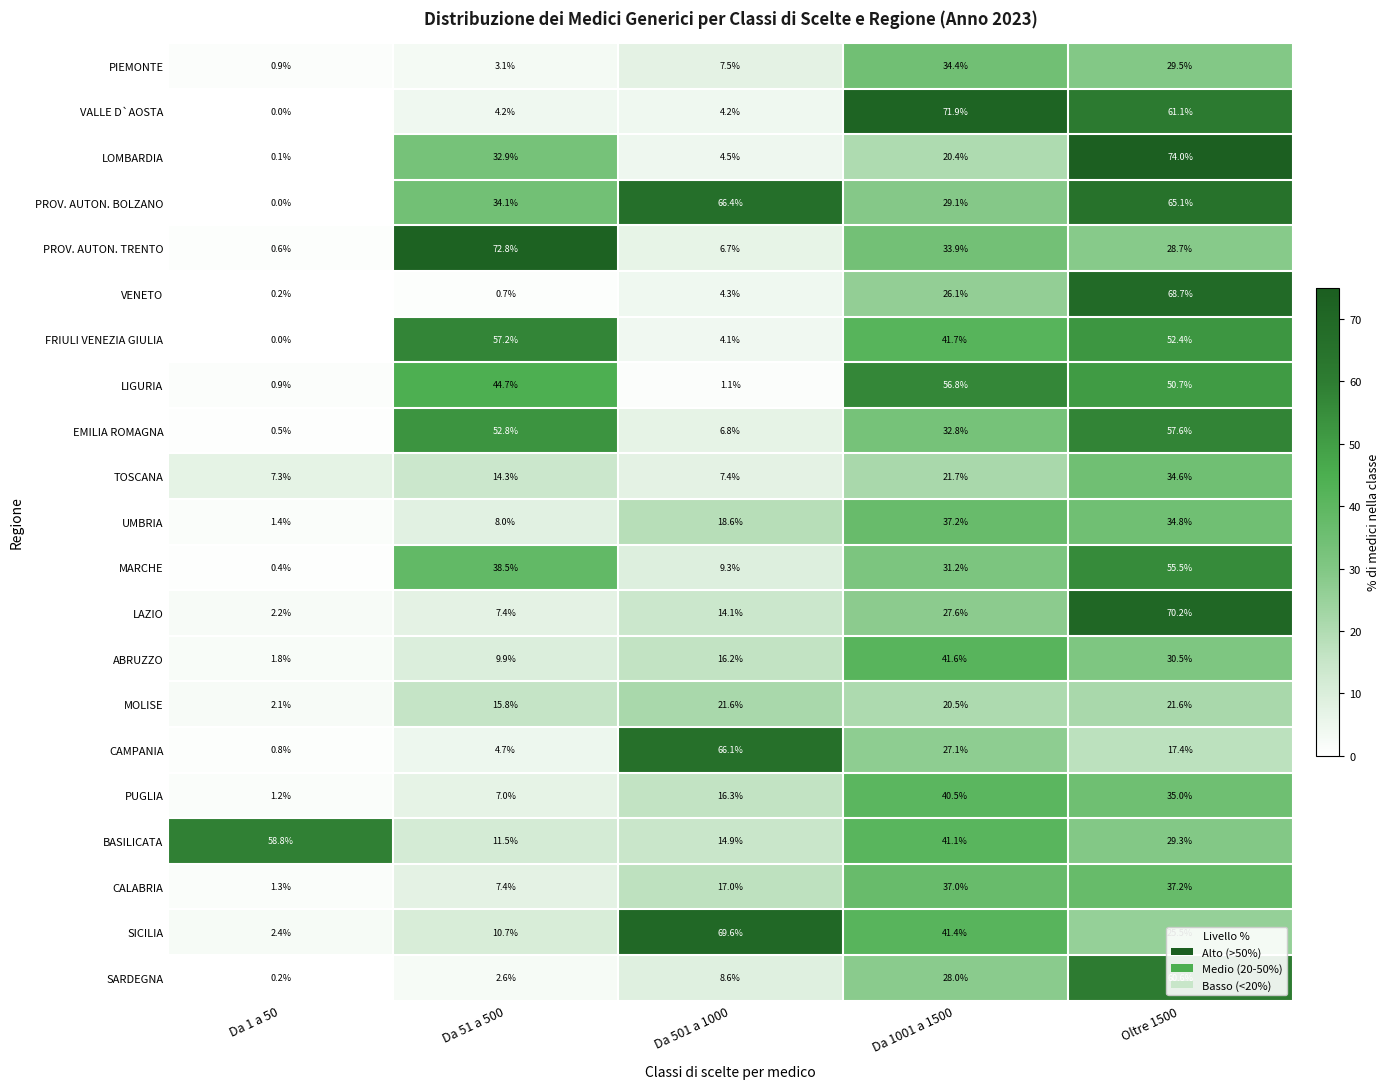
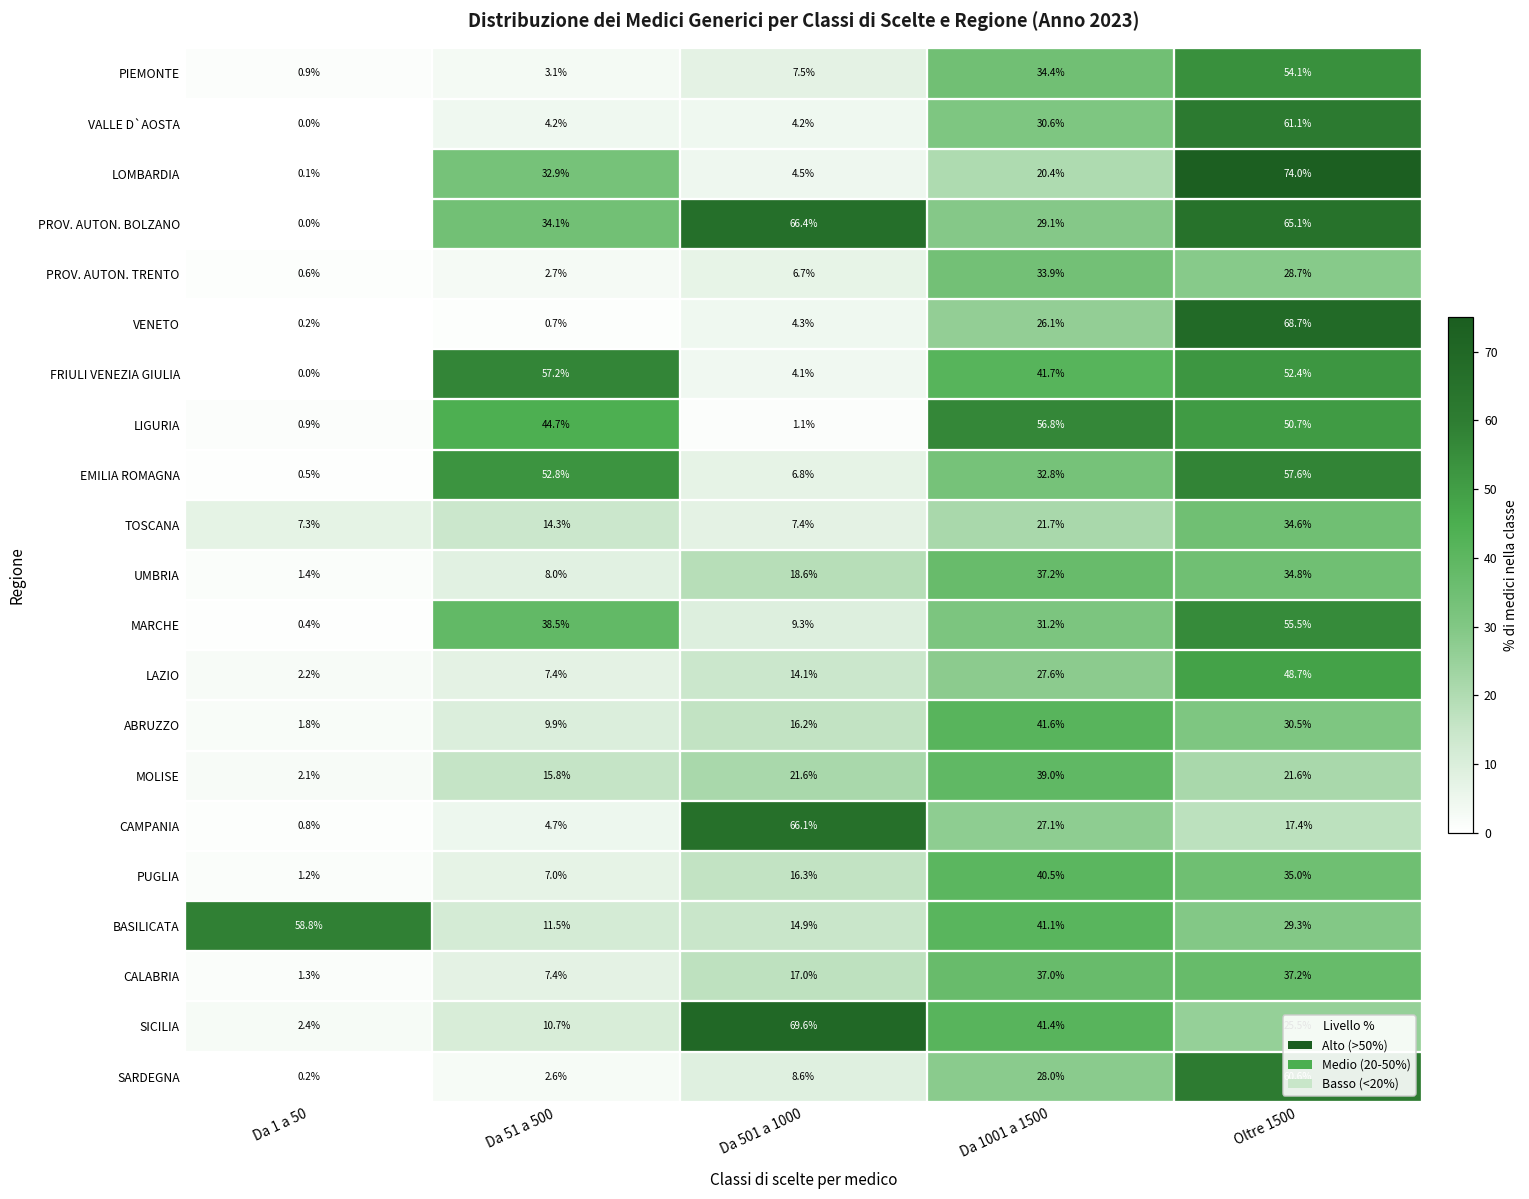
  {
    "PIEMONTE": {
      "Da 1 a 50": "0.9%",
      "Da 51 a 500": "3.1%",
      "Da 501 a 1000": "7.5%",
      "Da 1001 a 1500": "34.4%",
-     "Oltre 1500": "29.5%"
+     "Oltre 1500": "54.1%"
    },
    "VALLE D`AOSTA": {
      "Da 1 a 50": "0.0%",
      "Da 51 a 500": "4.2%",
      "Da 501 a 1000": "4.2%",
-     "Da 1001 a 1500": "71.9%",
+     "Da 1001 a 1500": "30.6%",
      "Oltre 1500": "61.1%"
    },
    "LOMBARDIA": {
      "Da 1 a 50": "0.1%",
      "Da 51 a 500": "32.9%",
      "Da 501 a 1000": "4.5%",
      "Da 1001 a 1500": "20.4%",
      "Oltre 1500": "74.0%"
    },
    "PROV. AUTON. BOLZANO": {
      "Da 1 a 50": "0.0%",
      "Da 51 a 500": "34.1%",
      "Da 501 a 1000": "66.4%",
      "Da 1001 a 1500": "29.1%",
      "Oltre 1500": "65.1%"
    },
    "PROV. AUTON. TRENTO": {
      "Da 1 a 50": "0.6%",
-     "Da 51 a 500": "72.8%",
+     "Da 51 a 500": "2.7%",
      "Da 501 a 1000": "6.7%",
      "Da 1001 a 1500": "33.9%",
      "Oltre 1500": "28.7%"
    },
    "VENETO": {
      "Da 1 a 50": "0.2%",
      "Da 51 a 500": "0.7%",
      "Da 501 a 1000": "4.3%",
      "Da 1001 a 1500": "26.1%",
      "Oltre 1500": "68.7%"
    },
    "FRIULI VENEZIA GIULIA": {
      "Da 1 a 50": "0.0%",
      "Da 51 a 500": "57.2%",
      "Da 501 a 1000": "4.1%",
      "Da 1001 a 1500": "41.7%",
      "Oltre 1500": "52.4%"
    },
    "LIGURIA": {
      "Da 1 a 50": "0.9%",
      "Da 51 a 500": "44.7%",
      "Da 501 a 1000": "1.1%",
      "Da 1001 a 1500": "56.8%",
      "Oltre 1500": "50.7%"
    },
    "EMILIA ROMAGNA": {
      "Da 1 a 50": "0.5%",
      "Da 51 a 500": "52.8%",
      "Da 501 a 1000": "6.8%",
      "Da 1001 a 1500": "32.8%",
      "Oltre 1500": "57.6%"
    },
    "TOSCANA": {
      "Da 1 a 50": "7.3%",
      "Da 51 a 500": "14.3%",
      "Da 501 a 1000": "7.4%",
      "Da 1001 a 1500": "21.7%",
      "Oltre 1500": "34.6%"
    },
    "UMBRIA": {
      "Da 1 a 50": "1.4%",
      "Da 51 a 500": "8.0%",
      "Da 501 a 1000": "18.6%",
      "Da 1001 a 1500": "37.2%",
      "Oltre 1500": "34.8%"
    },
    "MARCHE": {
      "Da 1 a 50": "0.4%",
      "Da 51 a 500": "38.5%",
      "Da 501 a 1000": "9.3%",
      "Da 1001 a 1500": "31.2%",
      "Oltre 1500": "55.5%"
    },
    "LAZIO": {
      "Da 1 a 50": "2.2%",
      "Da 51 a 500": "7.4%",
      "Da 501 a 1000": "14.1%",
      "Da 1001 a 1500": "27.6%",
-     "Oltre 1500": "70.2%"
+     "Oltre 1500": "48.7%"
    },
    "ABRUZZO": {
      "Da 1 a 50": "1.8%",
      "Da 51 a 500": "9.9%",
      "Da 501 a 1000": "16.2%",
      "Da 1001 a 1500": "41.6%",
      "Oltre 1500": "30.5%"
    },
    "MOLISE": {
      "Da 1 a 50": "2.1%",
      "Da 51 a 500": "15.8%",
      "Da 501 a 1000": "21.6%",
-     "Da 1001 a 1500": "20.5%",
+     "Da 1001 a 1500": "39.0%",
      "Oltre 1500": "21.6%"
    },
    "CAMPANIA": {
      "Da 1 a 50": "0.8%",
      "Da 51 a 500": "4.7%",
      "Da 501 a 1000": "66.1%",
      "Da 1001 a 1500": "27.1%",
      "Oltre 1500": "17.4%"
    },
    "PUGLIA": {
      "Da 1 a 50": "1.2%",
      "Da 51 a 500": "7.0%",
      "Da 501 a 1000": "16.3%",
      "Da 1001 a 1500": "40.5%",
      "Oltre 1500": "35.0%"
    },
    "BASILICATA": {
      "Da 1 a 50": "58.8%",
      "Da 51 a 500": "11.5%",
      "Da 501 a 1000": "14.9%",
      "Da 1001 a 1500": "41.1%",
      "Oltre 1500": "29.3%"
    },
    "CALABRIA": {
      "Da 1 a 50": "1.3%",
      "Da 51 a 500": "7.4%",
      "Da 501 a 1000": "17.0%",
      "Da 1001 a 1500": "37.0%",
      "Oltre 1500": "37.2%"
    },
    "SICILIA": {
      "Da 1 a 50": "2.4%",
      "Da 51 a 500": "10.7%",
      "Da 501 a 1000": "69.6%",
      "Da 1001 a 1500": "41.4%"
    },
    "SARDEGNA": {
      "Da 1 a 50": "0.2%",
      "Da 51 a 500": "2.6%",
      "Da 501 a 1000": "8.6%",
      "Da 1001 a 1500": "28.0%"
    }
  }
